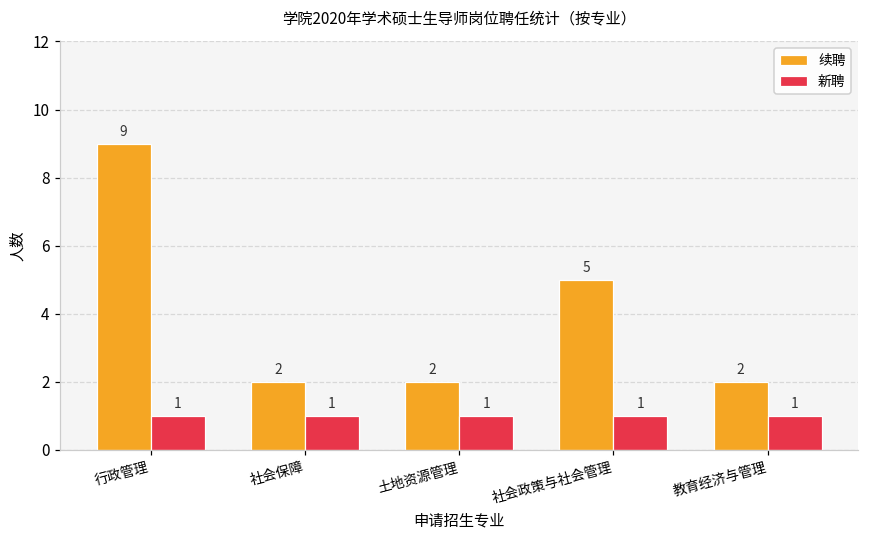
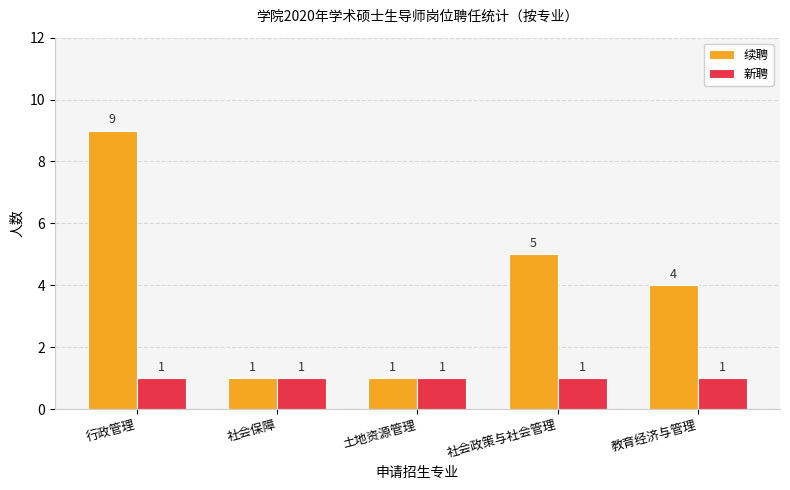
  {
    "续聘": {
      "行政管理": 9,
-     "社会保障": 2,
-     "土地资源管理": 2,
+     "社会保障": 1,
+     "土地资源管理": 1,
      "社会政策与社会管理": 5,
-     "教育经济与管理": 2
+     "教育经济与管理": 4
    },
    "新聘": {
      "行政管理": 1,
      "社会保障": 1,
      "土地资源管理": 1,
      "社会政策与社会管理": 1,
      "教育经济与管理": 1
    }
  }
